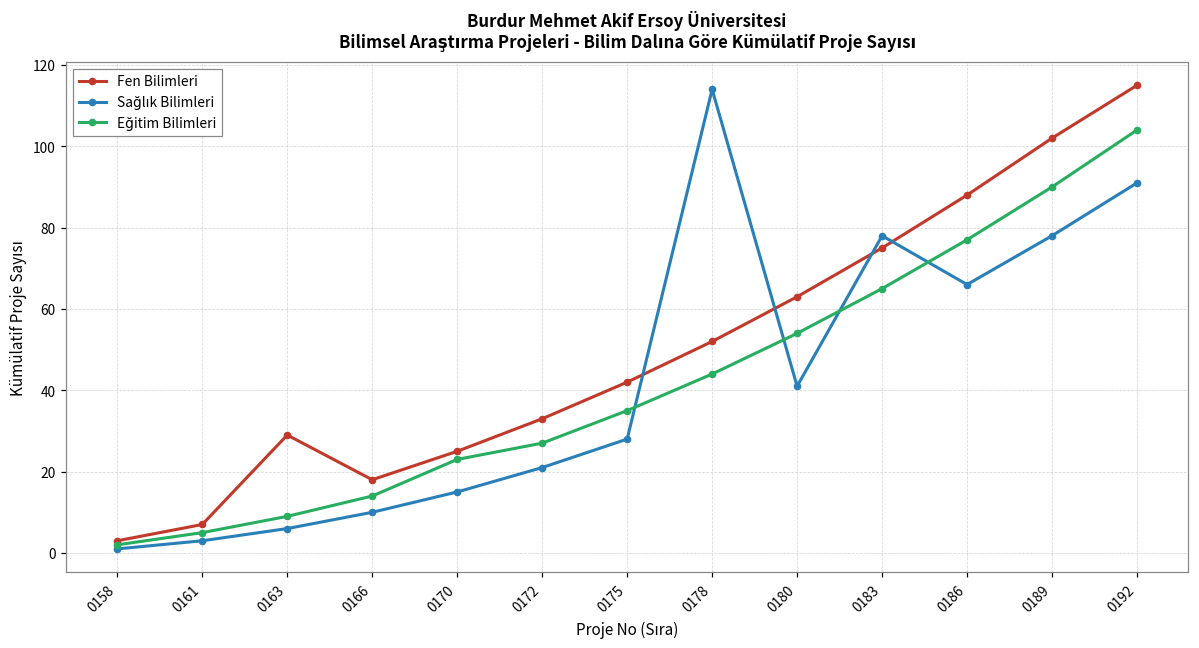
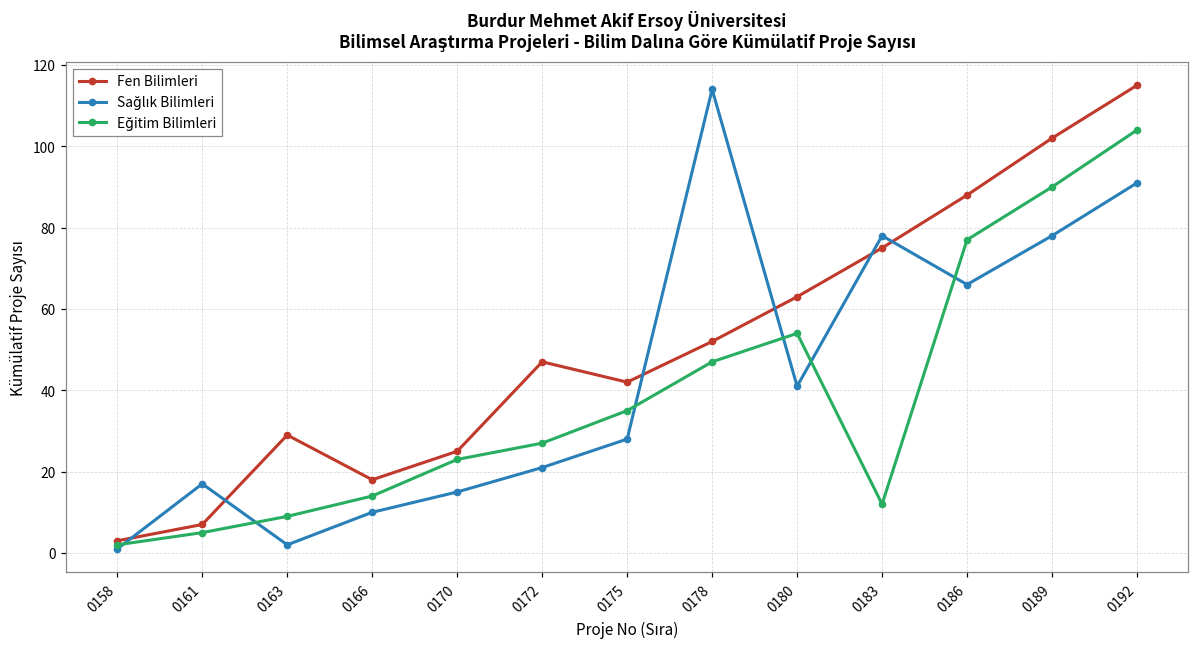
  {
    "Fen Bilimleri": {
      "0158": 3,
      "0161": 7,
      "0163": 29,
      "0166": 18,
      "0170": 25,
-     "0172": 33,
+     "0172": 47,
      "0175": 42,
      "0178": 52,
      "0180": 63,
      "0183": 75,
      "0186": 88,
      "0189": 102,
      "0192": 115
    },
    "Sağlık Bilimleri": {
      "0158": 1,
-     "0161": 3,
-     "0163": 6,
+     "0161": 17,
+     "0163": 2,
      "0166": 10,
      "0170": 15,
      "0172": 21,
      "0175": 28,
      "0178": 114,
      "0180": 41,
      "0183": 78,
      "0186": 66,
      "0189": 78,
      "0192": 91
    },
    "Eğitim Bilimleri": {
      "0158": 2,
      "0161": 5,
      "0163": 9,
      "0166": 14,
      "0170": 23,
      "0172": 27,
      "0175": 35,
-     "0178": 44,
+     "0178": 47,
      "0180": 54,
-     "0183": 65,
+     "0183": 12,
      "0186": 77,
      "0189": 90,
      "0192": 104
    }
  }
